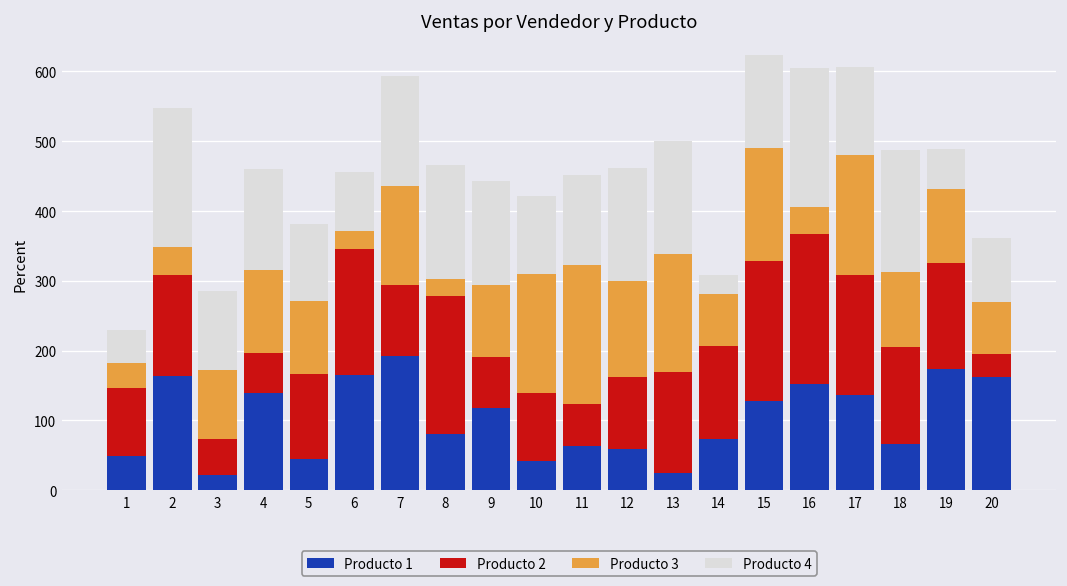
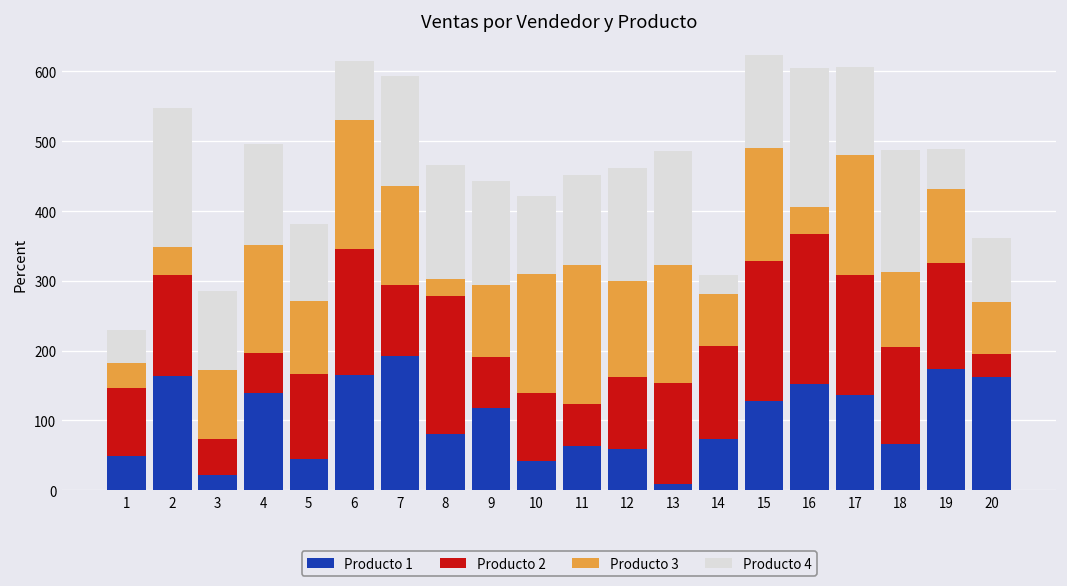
  {
    "Producto 1": {
      "1": 50,
      "2": 160,
      "3": 20,
      "4": 140,
      "5": 50,
      "6": 170,
      "7": 190,
      "8": 80,
      "9": 120,
      "10": 40,
      "11": 60,
      "12": 60,
-     "13": 20,
+     "13": 10,
      "14": 70,
      "15": 130,
      "16": 150,
      "17": 140,
      "18": 70,
      "19": 170,
      "20": 160
    },
    "Producto 2": {
      "1": 100,
      "2": 150,
      "3": 50,
      "4": 60,
      "5": 120,
      "6": 180,
      "7": 100,
      "8": 200,
      "9": 70,
      "10": 100,
      "11": 60,
      "12": 100,
      "13": 150,
      "14": 130,
      "15": 200,
      "16": 220,
      "17": 170,
      "18": 140,
      "19": 150,
      "20": 30
    },
    "Producto 3": {
      "1": 40,
      "2": 40,
      "3": 100,
-     "4": 120,
+     "4": 150,
      "5": 100,
-     "6": 30,
+     "6": 190,
      "7": 140,
      "8": 20,
      "9": 100,
      "10": 170,
      "11": 200,
      "12": 140,
      "13": 170,
      "14": 80,
      "15": 160,
      "16": 40,
      "17": 170,
      "18": 110,
      "19": 110,
      "20": 70
    },
    "Producto 4": {
      "1": 50,
      "2": 200,
      "3": 110,
      "4": 150,
      "5": 110,
      "6": 90,
      "7": 160,
      "8": 160,
      "9": 150,
      "10": 110,
      "11": 130,
      "12": 160,
      "13": 160,
      "14": 30,
      "15": 130,
      "16": 200,
      "17": 130,
      "18": 180,
      "19": 60,
      "20": 90
    }
  }
